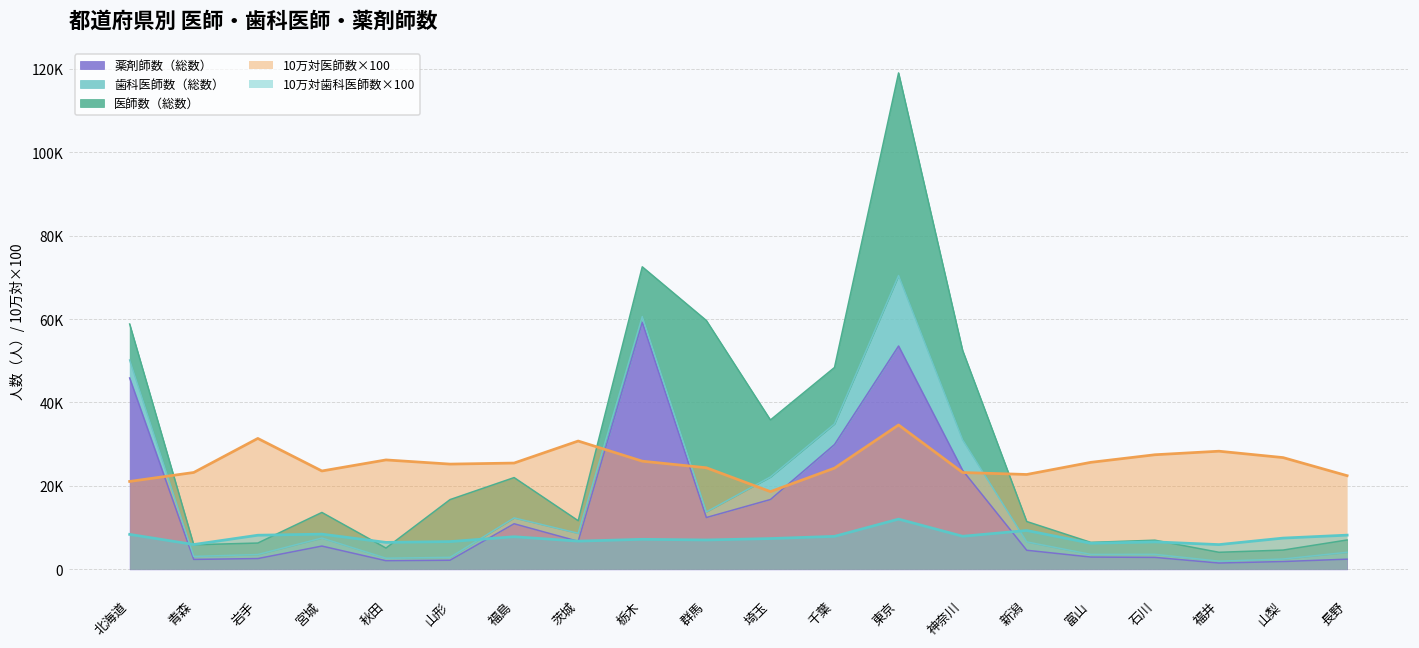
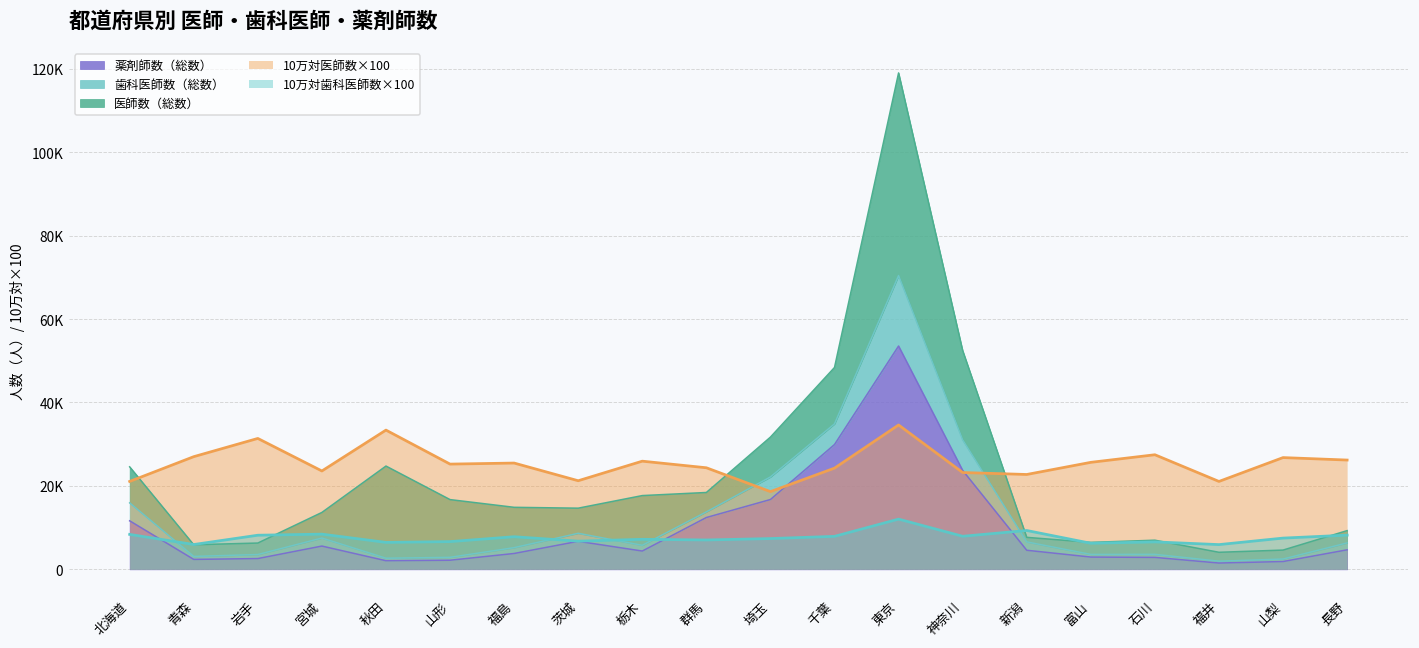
  {
    "薬剤師数（総数）": {
-     "北海道": 46000,
+     "北海道": 12000,
      "青森": 2000,
      "岩手": 3000,
      "宮城": 6000,
      "山形": 2000,
-     "福島": 11000,
-     "栃木": 59000,
+     "福島": 4000,
+     "栃木": 4000,
      "群馬": 12000,
      "埼玉": 17000,
      "千葉": 30000,
      "東京": 54000,
      "新潟": 5000,
      "石川": 3000,
-     "長野": 2000
+     "長野": 5000
    },
    "医師数（総数）": {
      "北海道": 9000,
      "岩手": 3000,
      "宮城": 6000,
-     "秋田": 2000,
+     "秋田": 22000,
      "山形": 14000,
      "福島": 10000,
-     "茨城": 3000,
+     "茨城": 6000,
      "栃木": 12000,
-     "群馬": 46000,
-     "埼玉": 14000,
+     "群馬": 5000,
+     "埼玉": 10000,
      "千葉": 14000,
      "東京": 49000,
      "神奈川": 21000,
-     "新潟": 5000,
+     "新潟": 1000,
      "福井": 2000,
      "山梨": 2000,
      "長野": 3000
    },
    "10万対医師数×100": {
      "北海道": 21000,
-     "青森": 23000,
+     "青森": 27000,
      "岩手": 31000,
      "宮城": 24000,
-     "秋田": 26000,
+     "秋田": 33000,
      "山形": 25000,
      "福島": 25000,
-     "茨城": 31000,
+     "茨城": 21000,
      "栃木": 26000,
      "群馬": 24000,
      "埼玉": 19000,
      "千葉": 24000,
      "東京": 35000,
      "新潟": 23000,
      "富山": 26000,
      "石川": 27000,
-     "福井": 28000,
+     "福井": 21000,
      "山梨": 27000,
-     "長野": 22000
+     "長野": 26000
    }
  }
